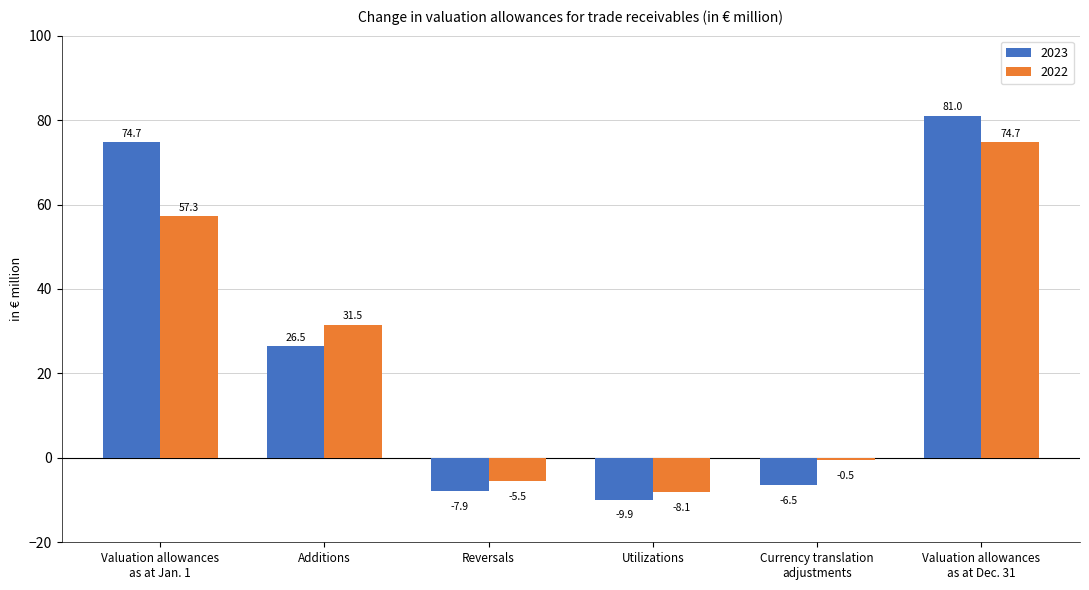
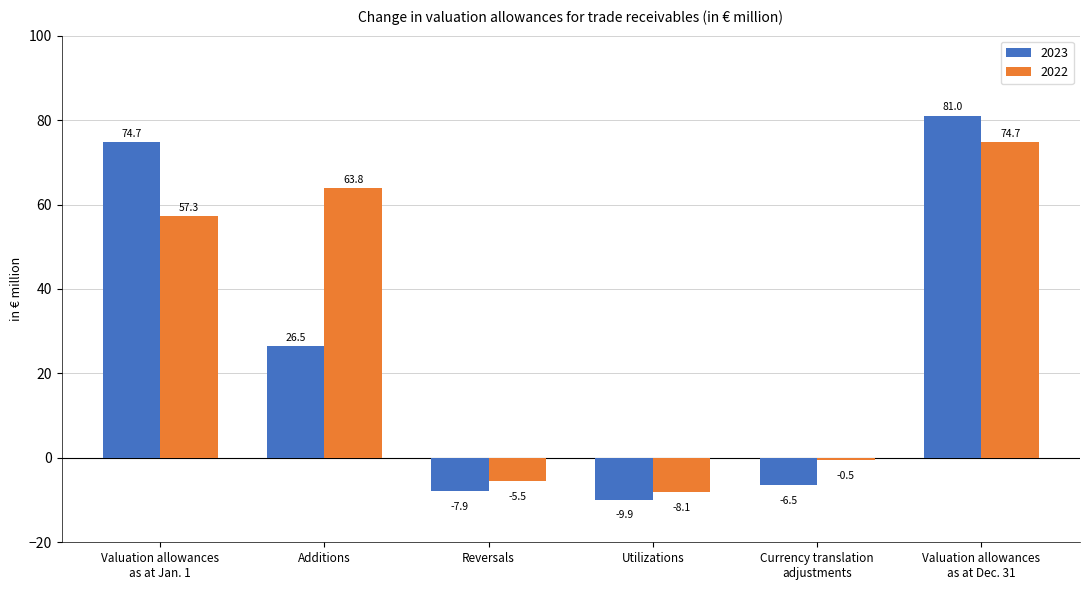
  {
    "2023": {
      "Valuation allowances as at Jan. 1": 74.7,
      "Additions": 26.5,
      "Reversals": -7.9,
      "Utilizations": -9.9,
      "Currency translation adjustments": -6.5,
      "Valuation allowances as at Dec. 31": 81.0
    },
    "2022": {
      "Valuation allowances as at Jan. 1": 57.3,
-     "Additions": 31.5,
+     "Additions": 63.8,
      "Reversals": -5.5,
      "Utilizations": -8.1,
      "Currency translation adjustments": -0.5,
      "Valuation allowances as at Dec. 31": 74.7
    }
  }
